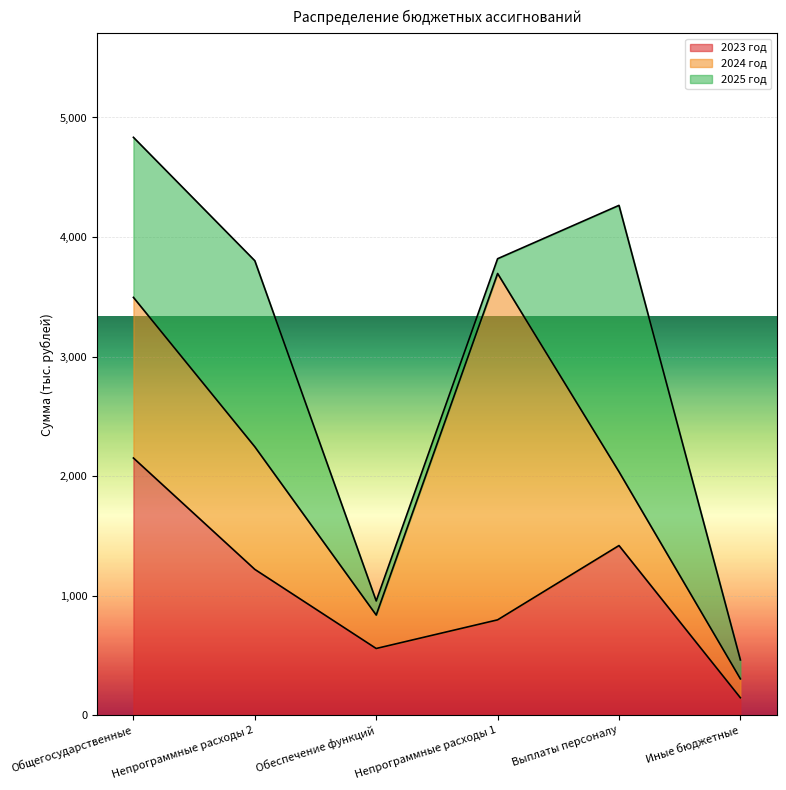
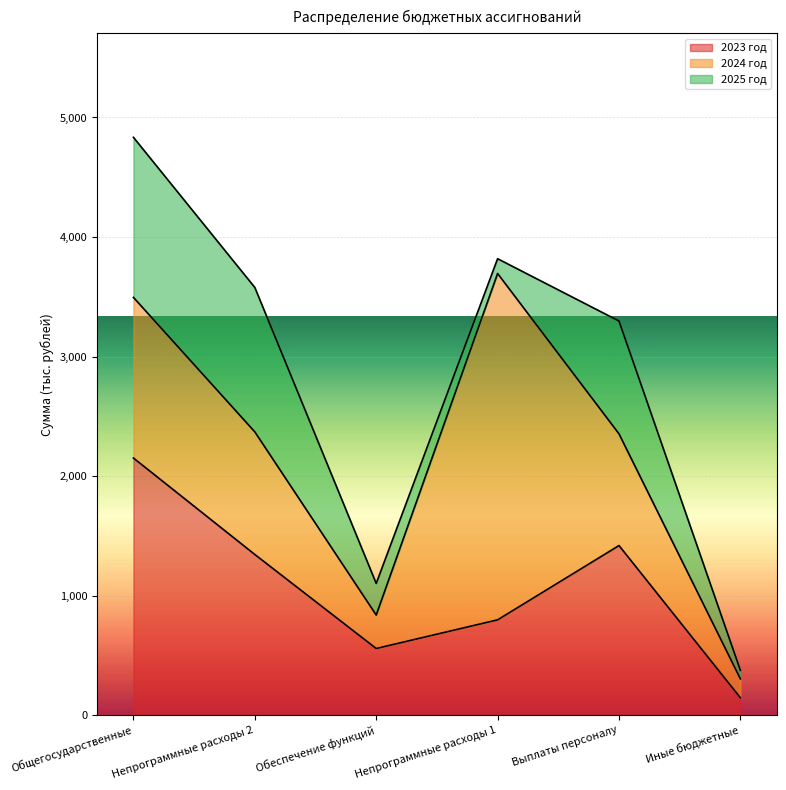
  {
    "2023 год": {
      "Общегосударственные": "2,150",
-     "Непрограммные расходы 2": "1,220",
+     "Непрограммные расходы 2": "1,340",
      "Обеспечение функций": "560",
      "Непрограммные расходы 1": "800",
      "Выплаты персоналу": "1,420",
      "Иные бюджетные": "150"
    },
    "2024 год": {
      "Общегосударственные": "1,340",
      "Непрограммные расходы 2": "1,030",
      "Обеспечение функций": "280",
      "Непрограммные расходы 1": "2,900",
-     "Выплаты персоналу": "620",
+     "Выплаты персоналу": "930",
      "Иные бюджетные": "160"
    },
    "2025 год": {
      "Общегосударственные": "1,340",
-     "Непрограммные расходы 2": "1,560",
-     "Обеспечение функций": "120",
+     "Непрограммные расходы 2": "1,210",
+     "Обеспечение функций": "260",
      "Непрограммные расходы 1": "120",
-     "Выплаты персоналу": "2,230",
-     "Иные бюджетные": "160"
+     "Выплаты персоналу": "940",
+     "Иные бюджетные": "70"
    }
  }
